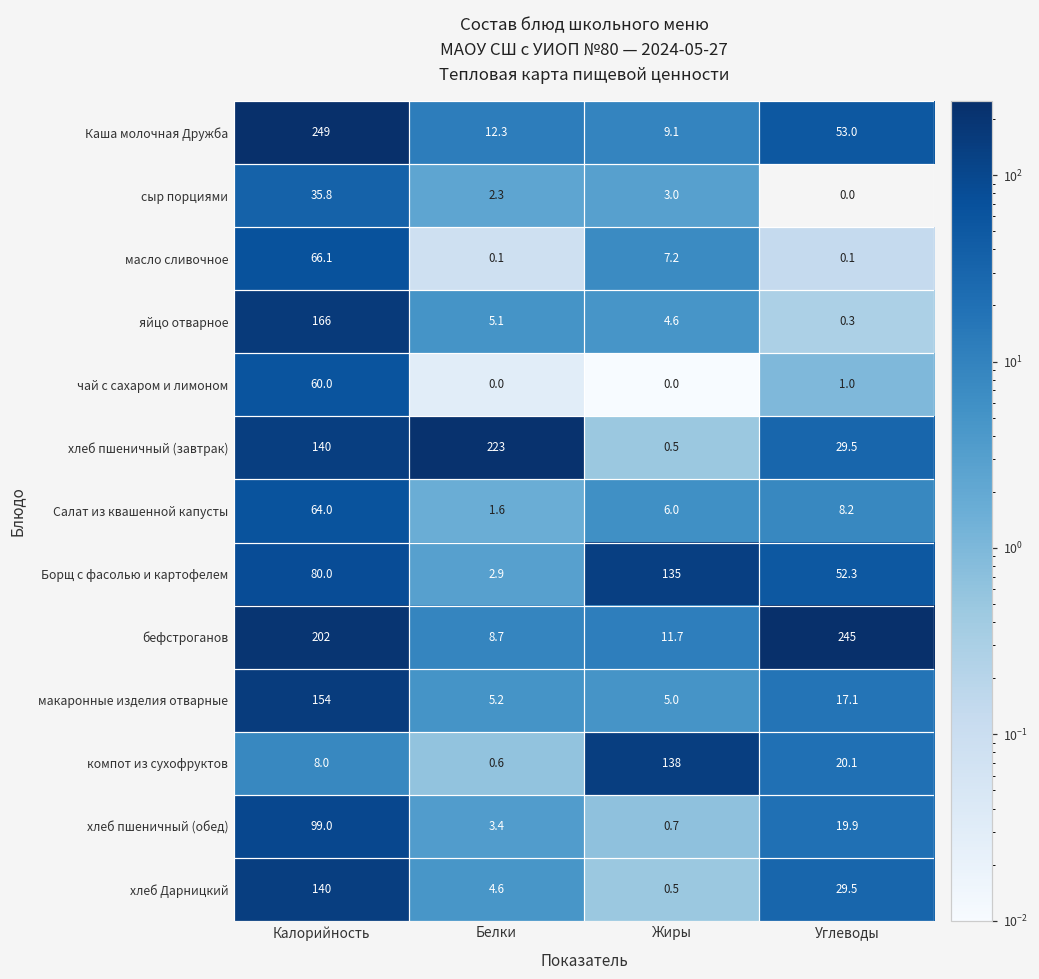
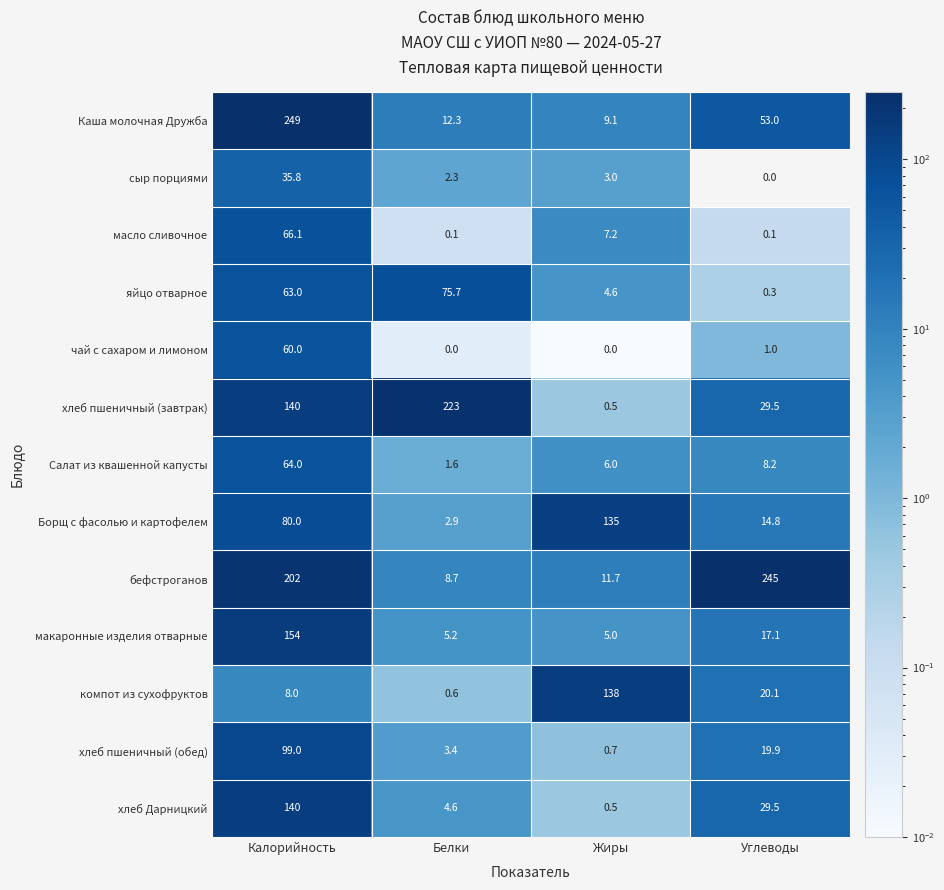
  {
    "Каша молочная Дружба": {
      "Калорийность": 249,
      "Белки": 12.3,
      "Жиры": 9.1,
      "Углеводы": 53.0
    },
    "сыр порциями": {
      "Калорийность": 35.8,
      "Белки": 2.3,
      "Жиры": 3.0,
      "Углеводы": 0.0
    },
    "масло сливочное": {
      "Калорийность": 66.1,
      "Белки": 0.1,
      "Жиры": 7.2,
      "Углеводы": 0.1
    },
    "яйцо отварное": {
-     "Калорийность": 166,
-     "Белки": 5.1,
+     "Калорийность": 63.0,
+     "Белки": 75.7,
      "Жиры": 4.6,
      "Углеводы": 0.3
    },
    "чай с сахаром и лимоном": {
      "Калорийность": 60.0,
      "Белки": 0.0,
      "Жиры": 0.0,
      "Углеводы": 1.0
    },
    "хлеб пшеничный (завтрак)": {
      "Калорийность": 140,
      "Белки": 223,
      "Жиры": 0.5,
      "Углеводы": 29.5
    },
    "Салат из квашенной капусты": {
      "Калорийность": 64.0,
      "Белки": 1.6,
      "Жиры": 6.0,
      "Углеводы": 8.2
    },
    "Борщ с фасолью и картофелем": {
      "Калорийность": 80.0,
      "Белки": 2.9,
      "Жиры": 135,
-     "Углеводы": 52.3
+     "Углеводы": 14.8
    },
    "бефстроганов": {
      "Калорийность": 202,
      "Белки": 8.7,
      "Жиры": 11.7,
      "Углеводы": 245
    },
    "макаронные изделия отварные": {
      "Калорийность": 154,
      "Белки": 5.2,
      "Жиры": 5.0,
      "Углеводы": 17.1
    },
    "компот из сухофруктов": {
      "Калорийность": 8.0,
      "Белки": 0.6,
      "Жиры": 138,
      "Углеводы": 20.1
    },
    "хлеб пшеничный (обед)": {
      "Калорийность": 99.0,
      "Белки": 3.4,
      "Жиры": 0.7,
      "Углеводы": 19.9
    },
    "хлеб Дарницкий": {
      "Калорийность": 140,
      "Белки": 4.6,
      "Жиры": 0.5,
      "Углеводы": 29.5
    }
  }
